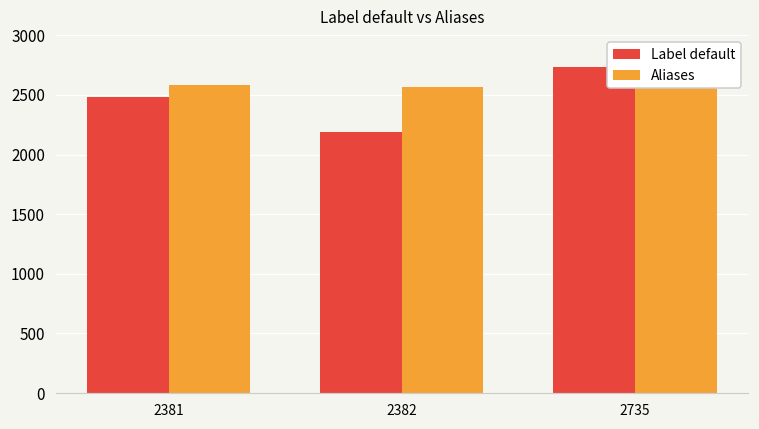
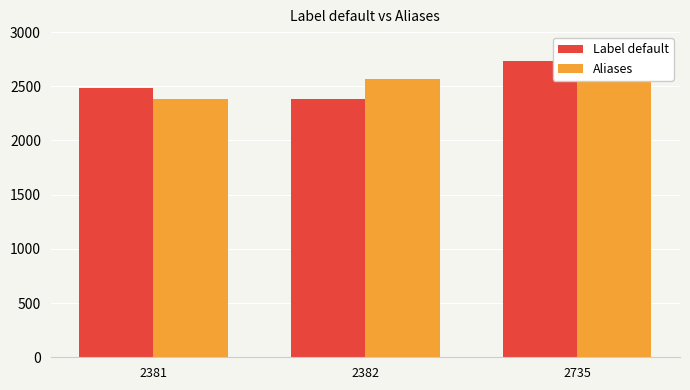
  {
    "Label default": {
      "2381": 2480,
-     "2382": 2190,
+     "2382": 2380,
      "2735": 2740
    },
    "Aliases": {
-     "2381": 2590,
+     "2381": 2380,
      "2382": 2570
    }
  }
